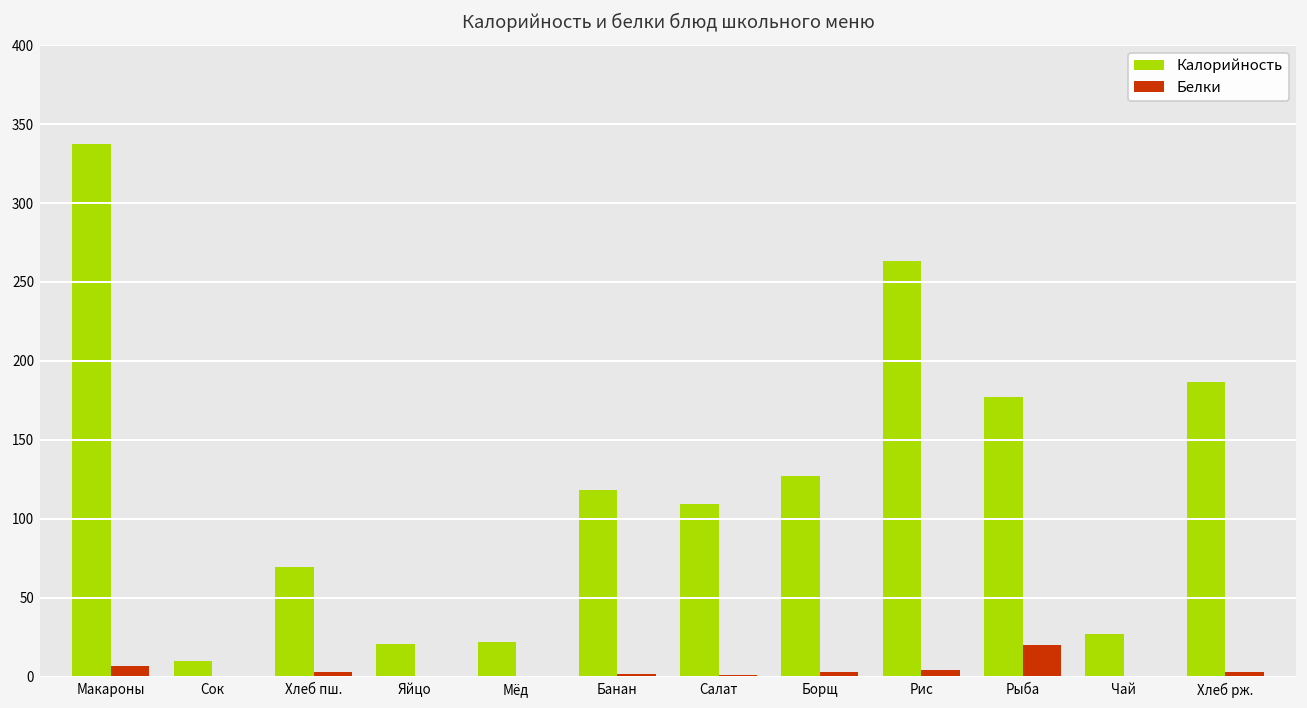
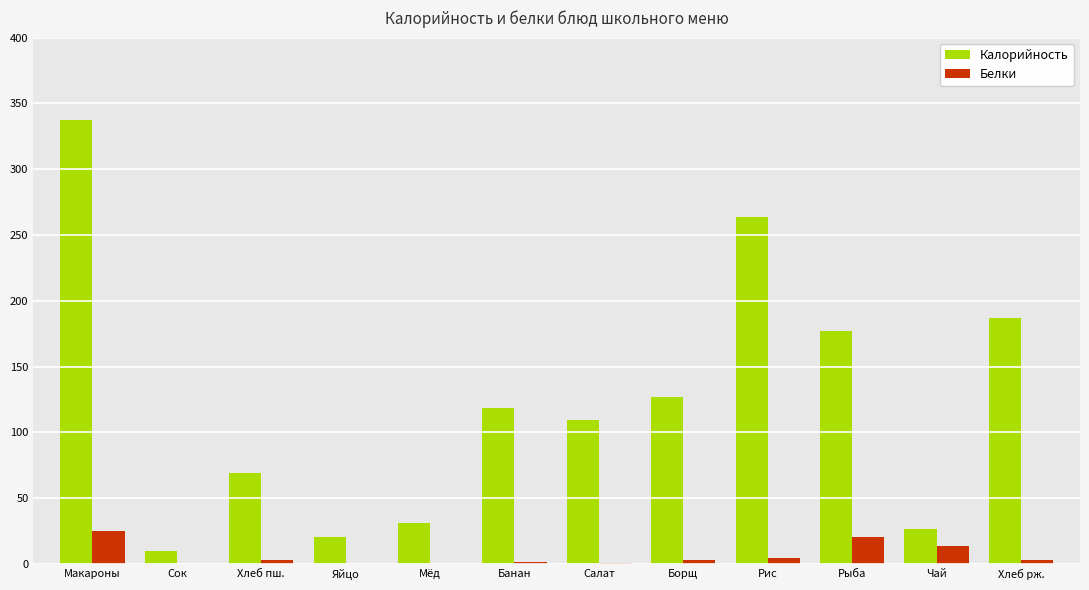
  {
    "Калорийность": {
      "Макароны": 337,
      "Сок": 10,
      "Хлеб пш.": 69,
      "Яйцо": 21,
-     "Мёд": 22,
+     "Мёд": 31,
      "Банан": 119,
      "Салат": 110,
      "Борщ": 127,
      "Рис": 263,
      "Рыба": 177,
      "Чай": 27,
      "Хлеб рж.": 187
    },
    "Белки": {
-     "Макароны": 7,
+     "Макароны": 25,
      "Хлеб пш.": 3,
      "Борщ": 3,
      "Рис": 5,
      "Рыба": 20,
-     "Чай": 0,
+     "Чай": 14,
      "Хлеб рж.": 3
    }
  }
